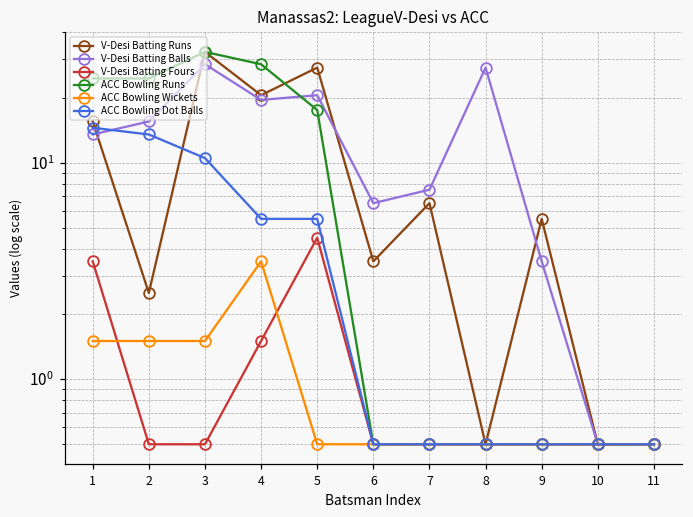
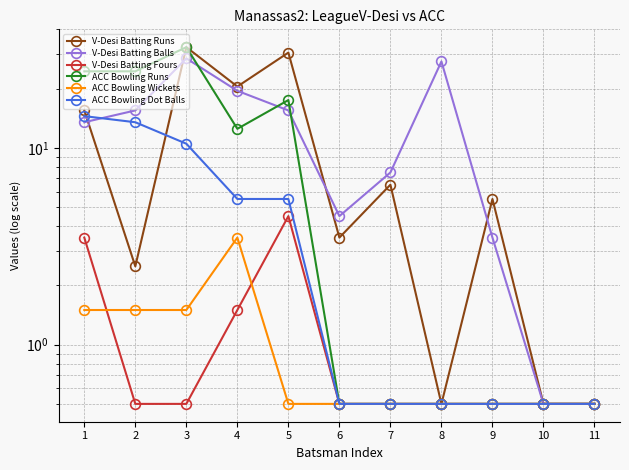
  {
    "V-Desi Batting Runs": {
      "1": 16,
      "2": 2.5,
      "4": 21,
-     "5": 28,
+     "5": 31,
      "6": 3.5,
      "7": 6.5,
      "9": 5.5
    },
    "V-Desi Batting Balls": {
      "1": 14,
      "2": 16,
      "4": 20,
-     "5": 21,
-     "6": 6.5,
+     "5": 16,
+     "6": 4.5,
      "7": 7.5,
      "8": 28,
      "9": 3.5
    },
    "V-Desi Batting Fours": {
      "1": 3.5,
      "2": 0.5,
      "3": 0.5,
      "4": 1.5,
      "5": 4.5
    },
    "ACC Bowling Runs": {
-     "4": 29,
+     "4": 13,
      "5": 18
    },
    "ACC Bowling Wickets": {
      "1": 1.5,
      "2": 1.5,
      "3": 1.5,
      "4": 3.5,
      "5": 0.5
    },
    "ACC Bowling Dot Balls": {
      "1": 15,
      "2": 14,
      "3": 11,
      "4": 5.5,
      "5": 5.5
    }
  }
